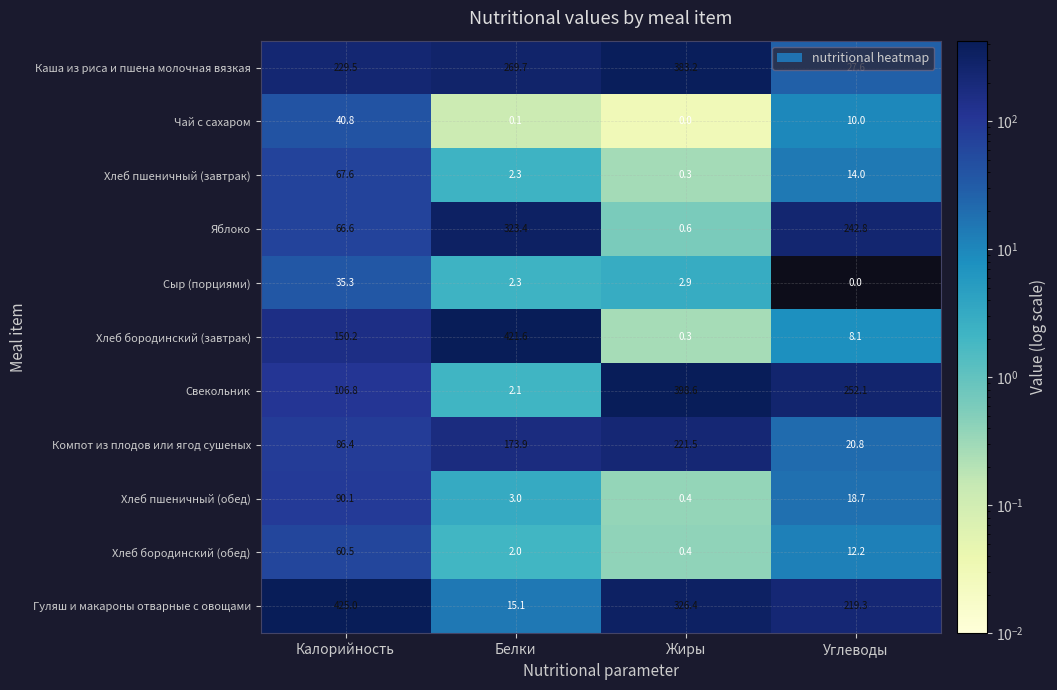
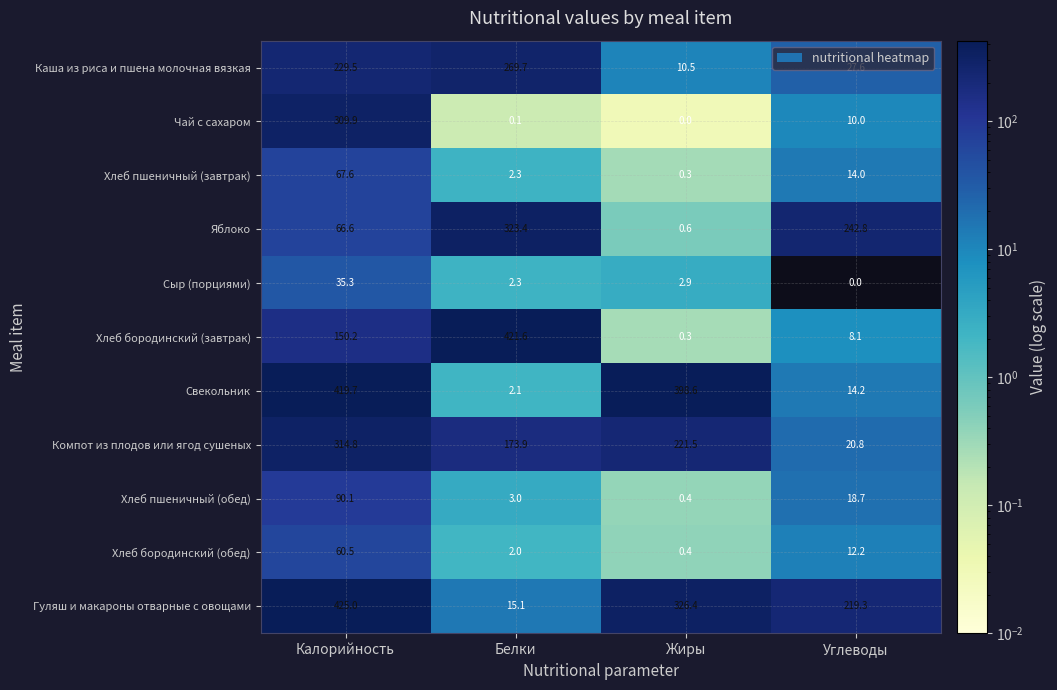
  {
    "Каша из риса и пшена молочная вязкая": {
      "Калорийность": 229.5,
      "Белки": 269.7,
-     "Жиры": 383.2
+     "Жиры": 10.5
    },
    "Чай с сахаром": {
-     "Калорийность": 40.8,
+     "Калорийность": 309.9,
      "Белки": 0.1,
      "Жиры": 0.0,
      "Углеводы": 10.0
    },
    "Хлеб пшеничный (завтрак)": {
      "Калорийность": 67.6,
      "Белки": 2.3,
      "Жиры": 0.3,
      "Углеводы": 14.0
    },
    "Яблоко": {
      "Калорийность": 66.6,
      "Белки": 323.4,
      "Жиры": 0.6,
      "Углеводы": 242.8
    },
    "Сыр (порциями)": {
      "Калорийность": 35.3,
      "Белки": 2.3,
      "Жиры": 2.9,
      "Углеводы": 0.0
    },
    "Хлеб бородинский (завтрак)": {
      "Калорийность": 150.2,
      "Белки": 421.6,
      "Жиры": 0.3,
      "Углеводы": 8.1
    },
    "Свекольник": {
-     "Калорийность": 106.8,
+     "Калорийность": 419.7,
      "Белки": 2.1,
      "Жиры": 398.6,
-     "Углеводы": 252.1
+     "Углеводы": 14.2
    },
    "Компот из плодов или ягод сушеных": {
-     "Калорийность": 86.4,
+     "Калорийность": 314.8,
      "Белки": 173.9,
      "Жиры": 221.5,
      "Углеводы": 20.8
    },
    "Хлеб пшеничный (обед)": {
      "Калорийность": 90.1,
      "Белки": 3.0,
      "Жиры": 0.4,
      "Углеводы": 18.7
    },
    "Хлеб бородинский (обед)": {
      "Калорийность": 60.5,
      "Белки": 2.0,
      "Жиры": 0.4,
      "Углеводы": 12.2
    },
    "Гуляш и макароны отварные с овощами": {
      "Калорийность": 425.0,
      "Белки": 15.1,
      "Жиры": 326.4,
      "Углеводы": 219.3
    }
  }
